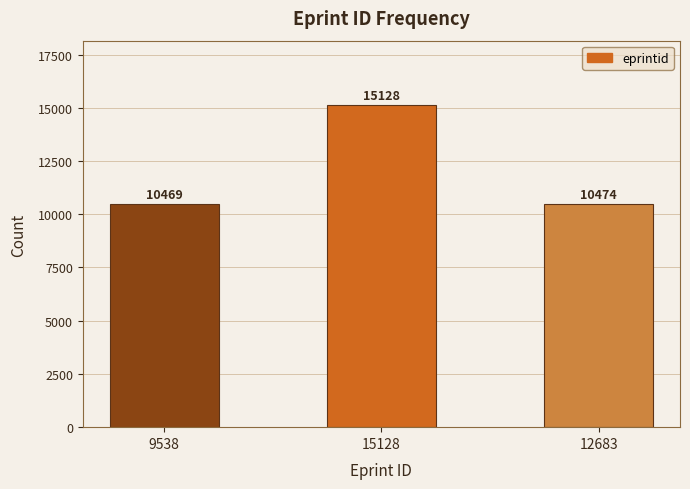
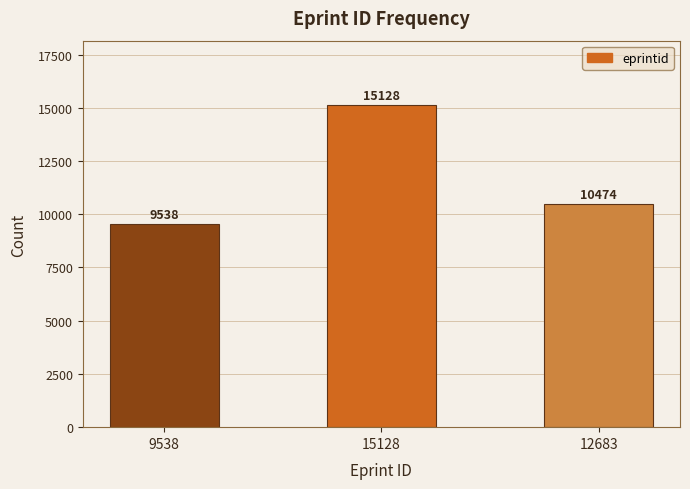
  {
-   "9538": 10469,
+   "9538": 9538,
    "15128": 15128,
    "12683": 10474
  }
